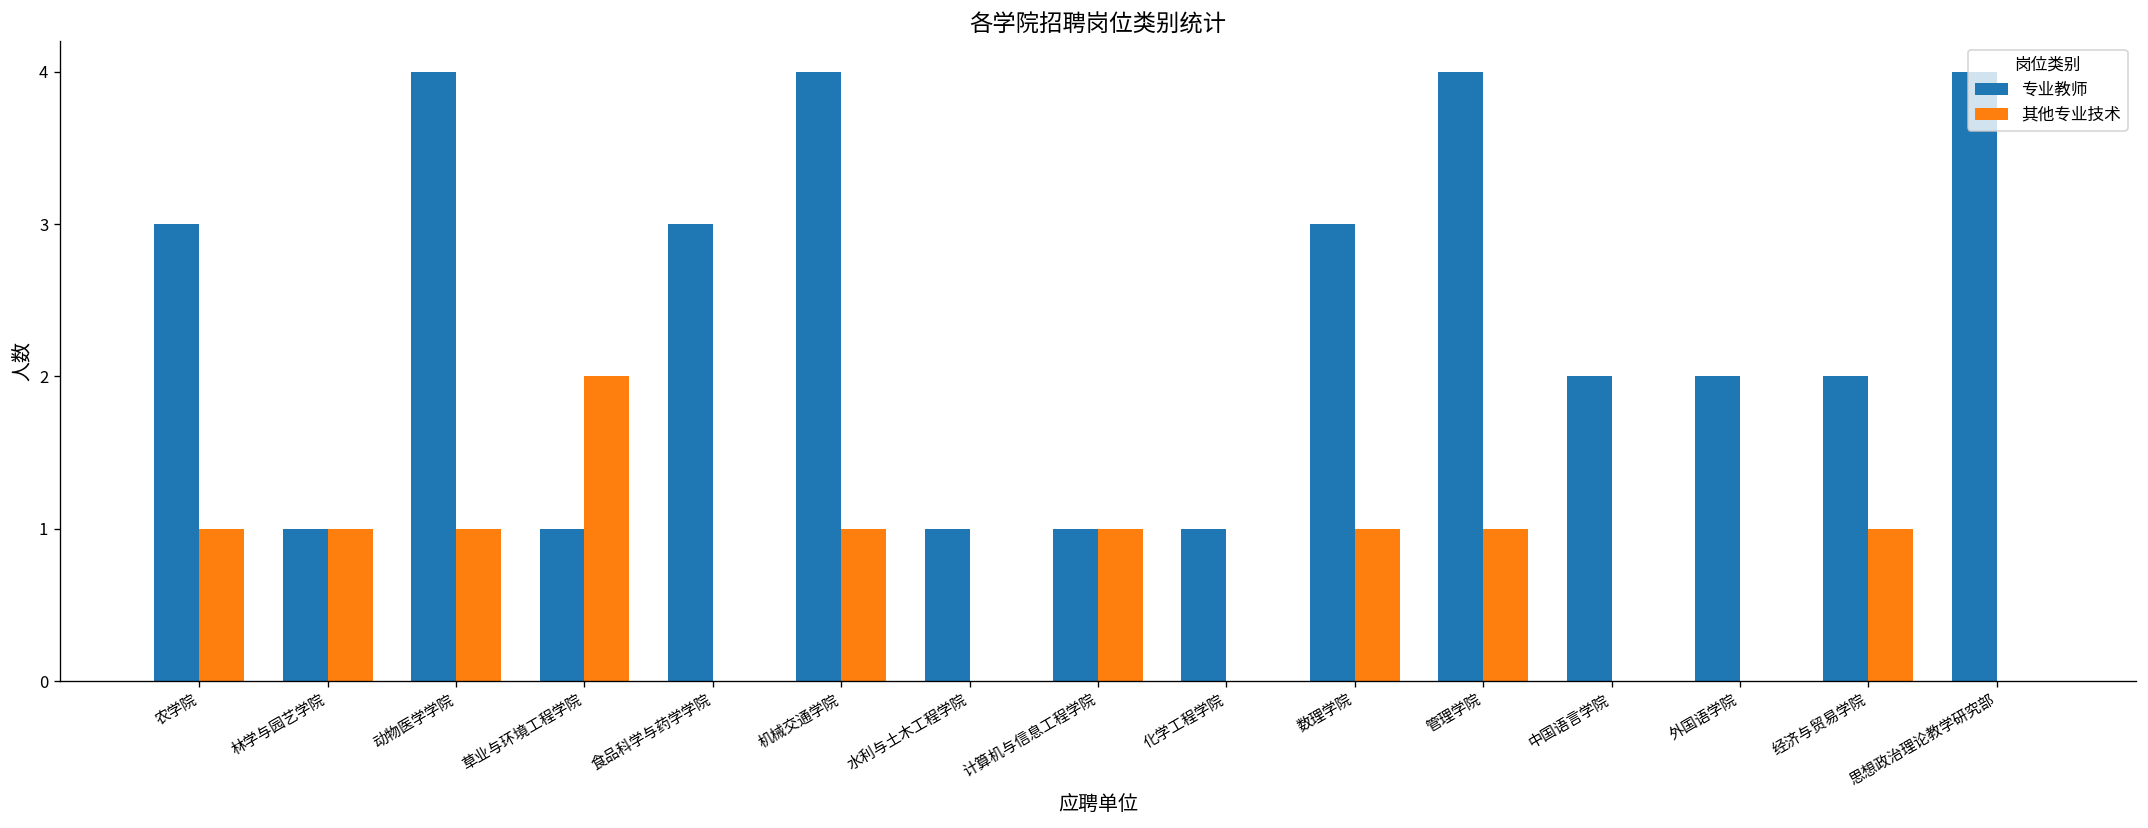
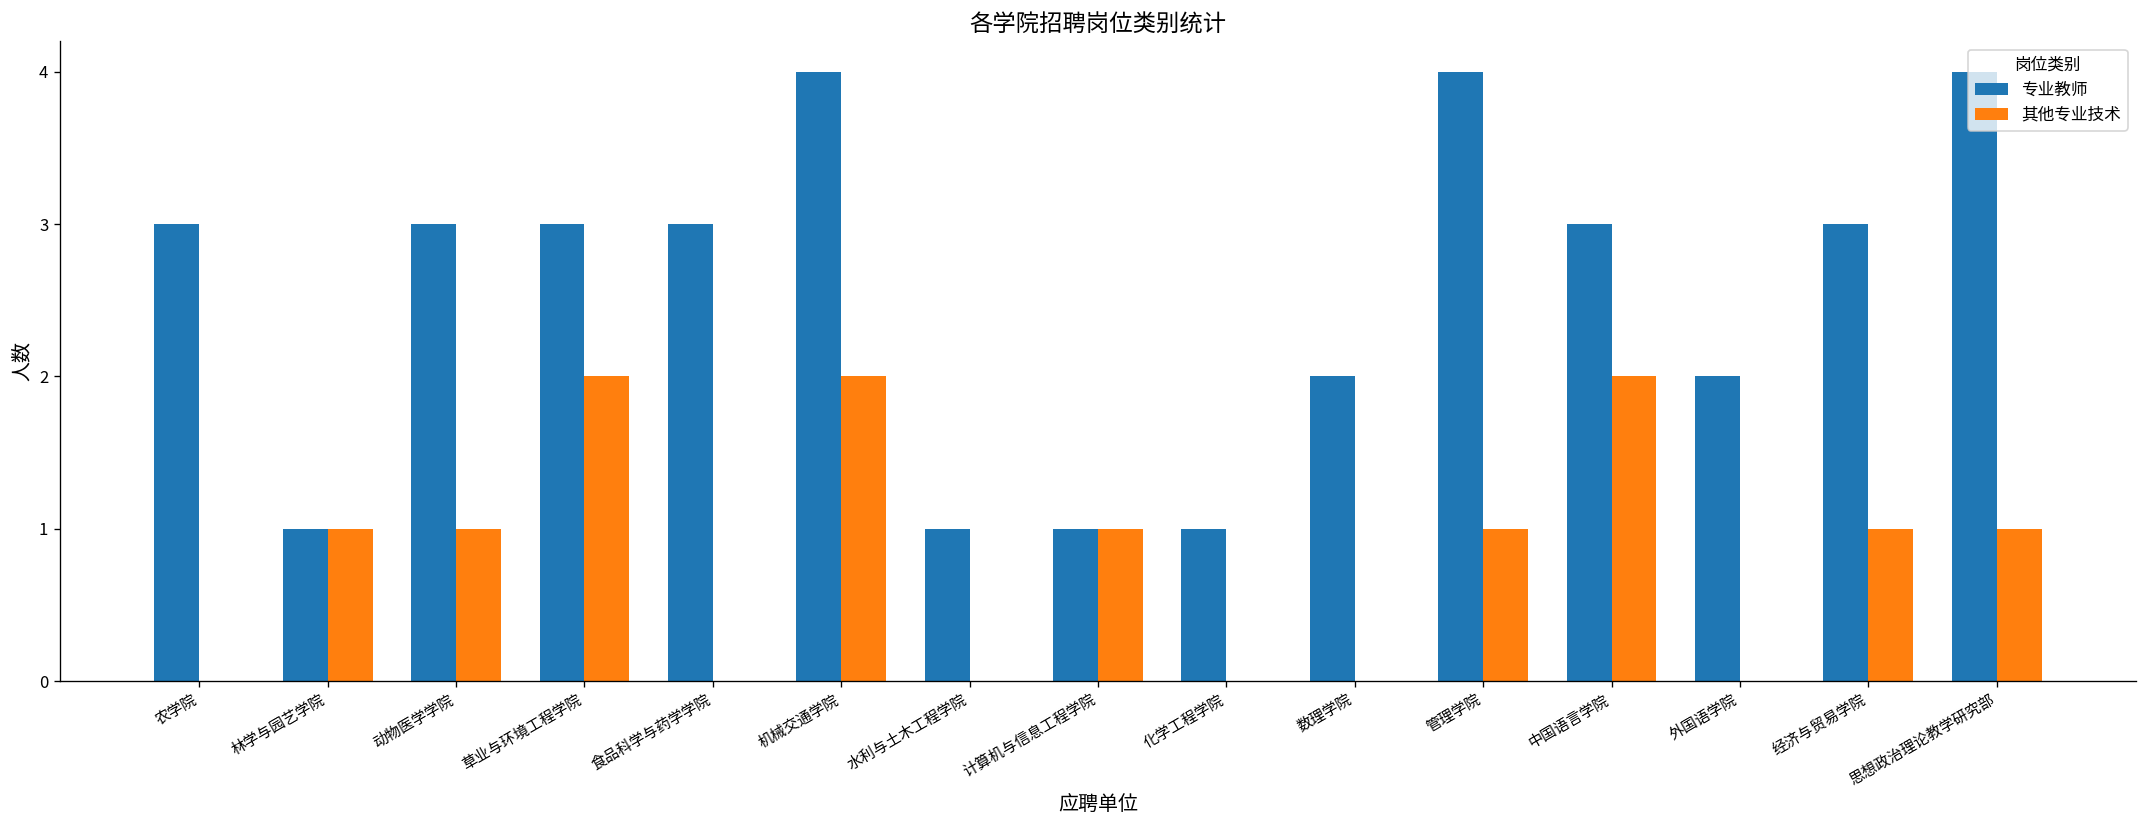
  {
    "专业教师": {
      "农学院": 3,
      "林学与园艺学院": 1,
-     "动物医学学院": 4,
-     "草业与环境工程学院": 1,
+     "动物医学学院": 3,
+     "草业与环境工程学院": 3,
      "食品科学与药学学院": 3,
      "机械交通学院": 4,
      "水利与土木工程学院": 1,
      "计算机与信息工程学院": 1,
      "化学工程学院": 1,
-     "数理学院": 3,
+     "数理学院": 2,
      "管理学院": 4,
-     "中国语言学院": 2,
+     "中国语言学院": 3,
      "外国语学院": 2,
-     "经济与贸易学院": 2
+     "经济与贸易学院": 3
    },
    "其他专业技术": {
-     "农学院": 1,
+     "农学院": 0,
      "林学与园艺学院": 1,
      "动物医学学院": 1,
      "草业与环境工程学院": 2,
      "食品科学与药学学院": 0,
-     "机械交通学院": 1,
+     "机械交通学院": 2,
      "水利与土木工程学院": 0,
      "计算机与信息工程学院": 1,
      "化学工程学院": 0,
-     "数理学院": 1,
+     "数理学院": 0,
      "管理学院": 1,
-     "中国语言学院": 0,
+     "中国语言学院": 2,
      "外国语学院": 0,
      "经济与贸易学院": 1,
-     "思想政治理论教学研究部": 0
+     "思想政治理论教学研究部": 1
    }
  }
